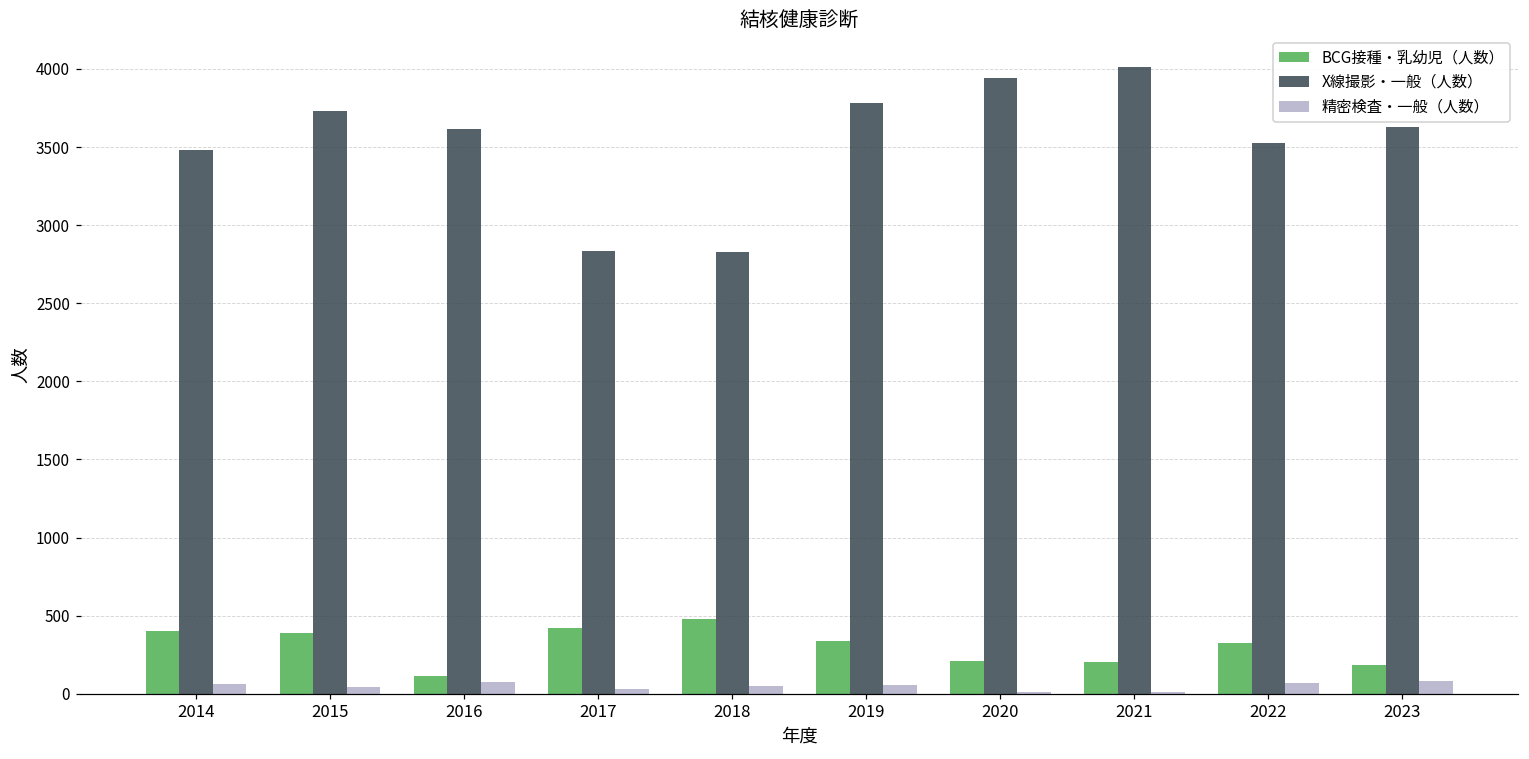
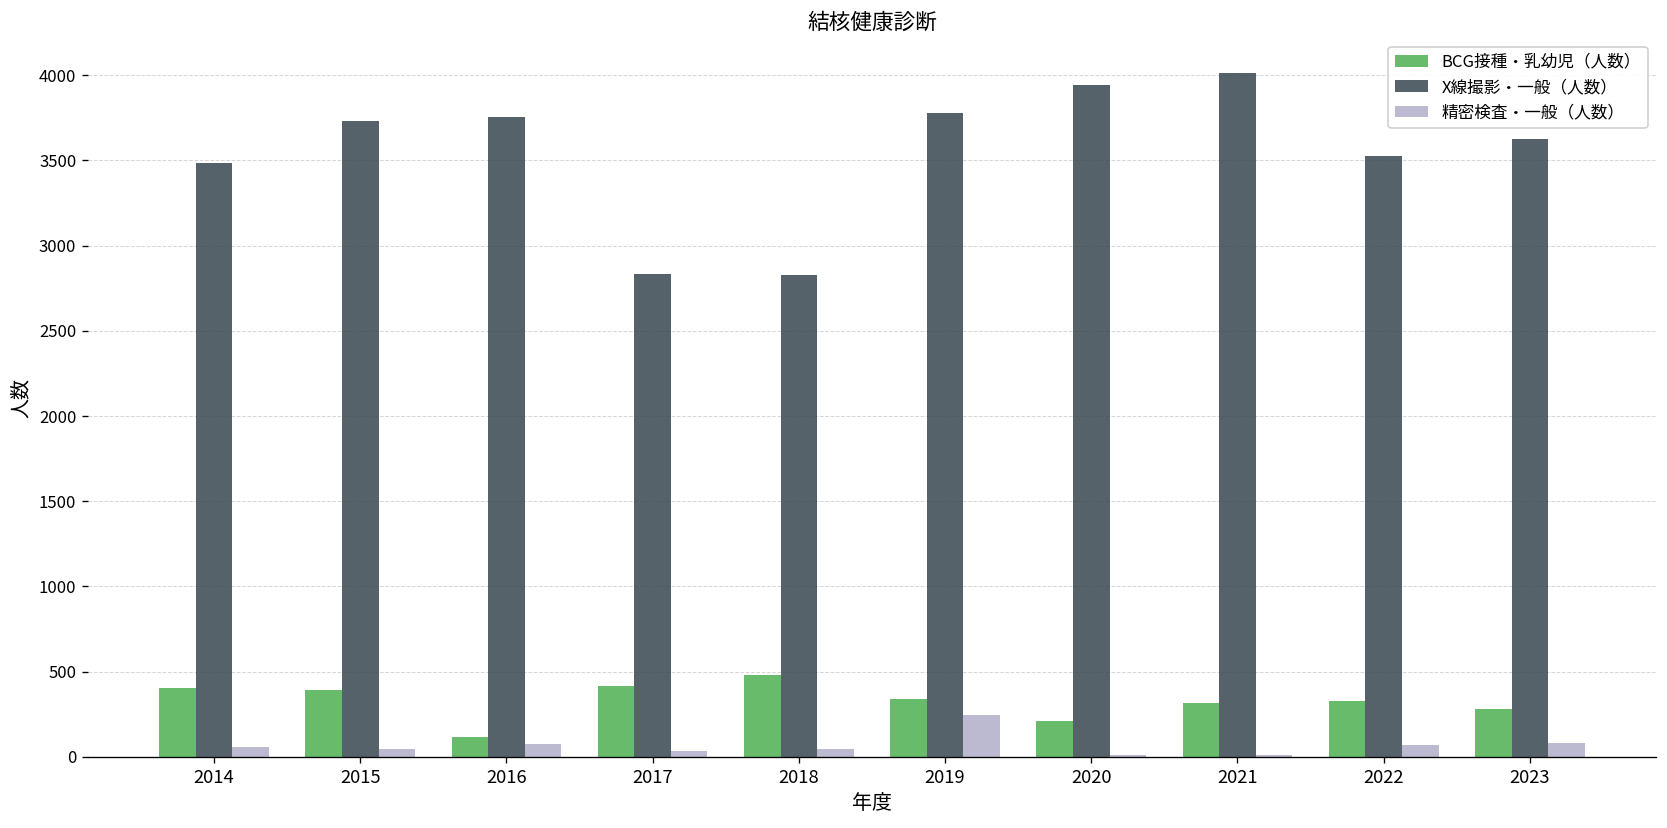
  {
    "BCG接種・乳幼児（人数）": {
      "2014": 400,
      "2015": 390,
      "2016": 120,
      "2017": 420,
      "2018": 480,
      "2019": 340,
      "2020": 210,
-     "2021": 200,
+     "2021": 310,
      "2022": 330,
-     "2023": 180
+     "2023": 280
    },
    "X線撮影・一般（人数）": {
      "2014": 3480,
      "2015": 3730,
-     "2016": 3620,
+     "2016": 3750,
      "2017": 2830,
      "2018": 2830,
      "2019": 3780,
      "2020": 3940,
      "2021": 4010,
      "2022": 3520,
      "2023": 3630
    },
    "精密検査・一般（人数）": {
      "2014": 60,
      "2015": 50,
      "2016": 80,
      "2017": 30,
      "2018": 50,
-     "2019": 60,
+     "2019": 250,
      "2022": 70,
      "2023": 80
    }
  }
